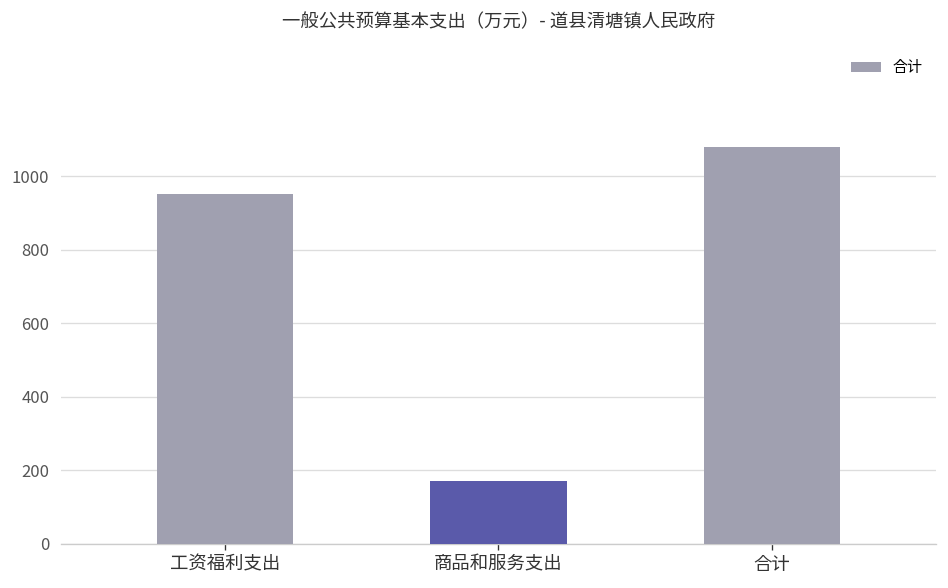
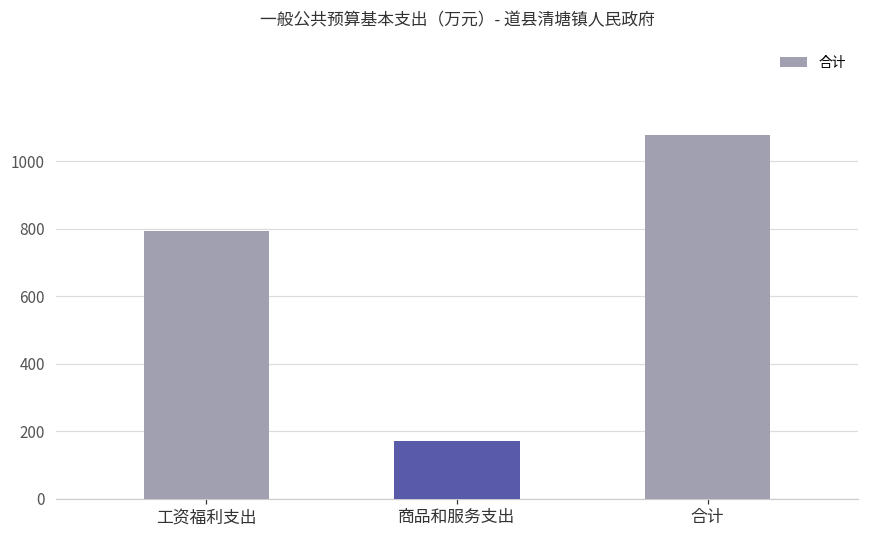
  {
-   "工资福利支出": 950,
+   "工资福利支出": 790,
    "商品和服务支出": 170,
    "合计": 1080
  }
